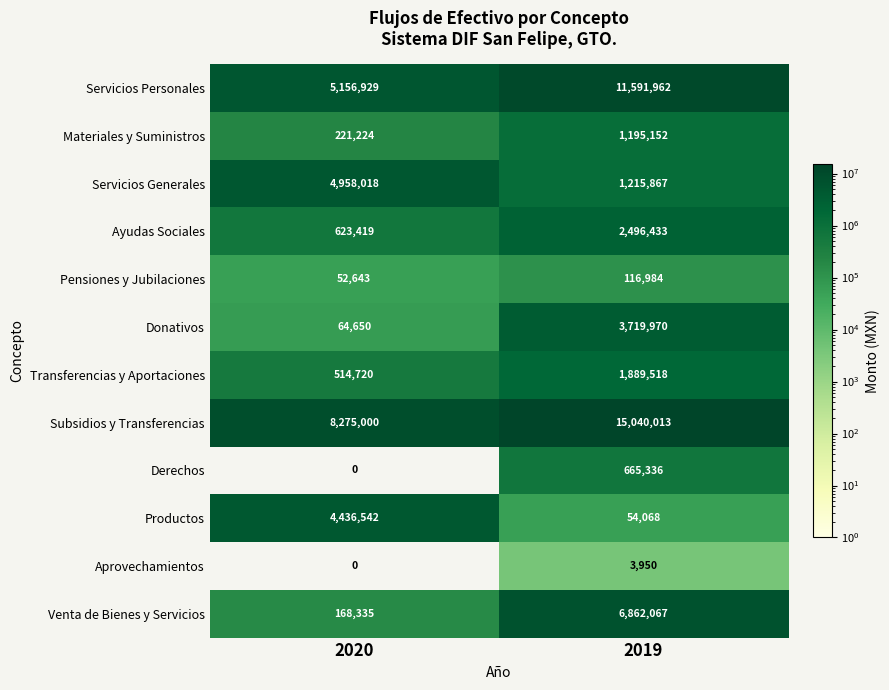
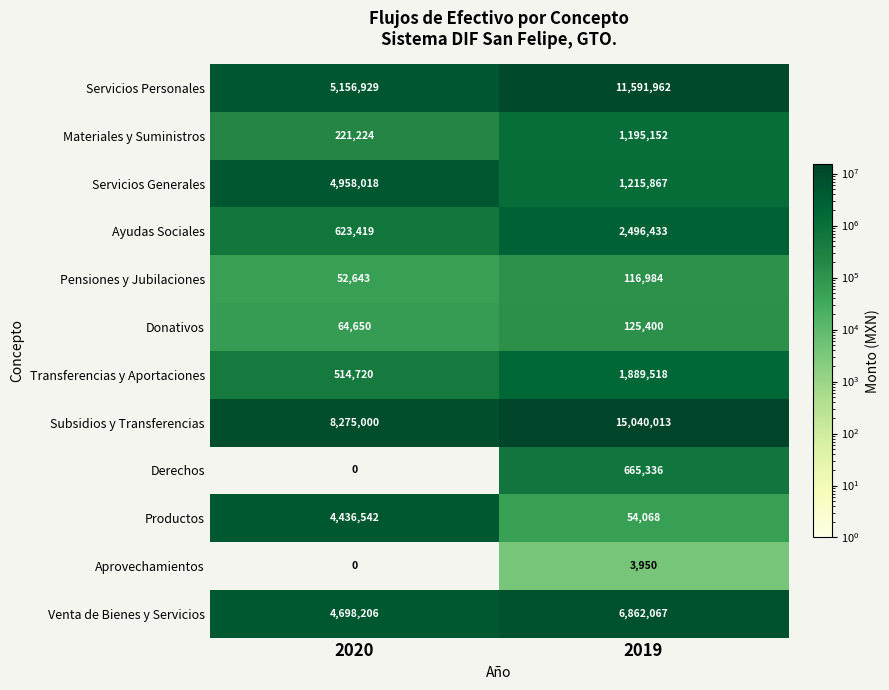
  {
    "Servicios Personales": {
      "2020": "5,156,929",
      "2019": "11,591,962"
    },
    "Materiales y Suministros": {
      "2020": "221,224",
      "2019": "1,195,152"
    },
    "Servicios Generales": {
      "2020": "4,958,018",
      "2019": "1,215,867"
    },
    "Ayudas Sociales": {
      "2020": "623,419",
      "2019": "2,496,433"
    },
    "Pensiones y Jubilaciones": {
      "2020": "52,643",
      "2019": "116,984"
    },
    "Donativos": {
      "2020": "64,650",
-     "2019": "3,719,970"
+     "2019": "125,400"
    },
    "Transferencias y Aportaciones": {
      "2020": "514,720",
      "2019": "1,889,518"
    },
    "Subsidios y Transferencias": {
      "2020": "8,275,000",
      "2019": "15,040,013"
    },
    "Derechos": {
      "2020": "0",
      "2019": "665,336"
    },
    "Productos": {
      "2020": "4,436,542",
      "2019": "54,068"
    },
    "Aprovechamientos": {
      "2020": "0",
      "2019": "3,950"
    },
    "Venta de Bienes y Servicios": {
-     "2020": "168,335",
+     "2020": "4,698,206",
      "2019": "6,862,067"
    }
  }
